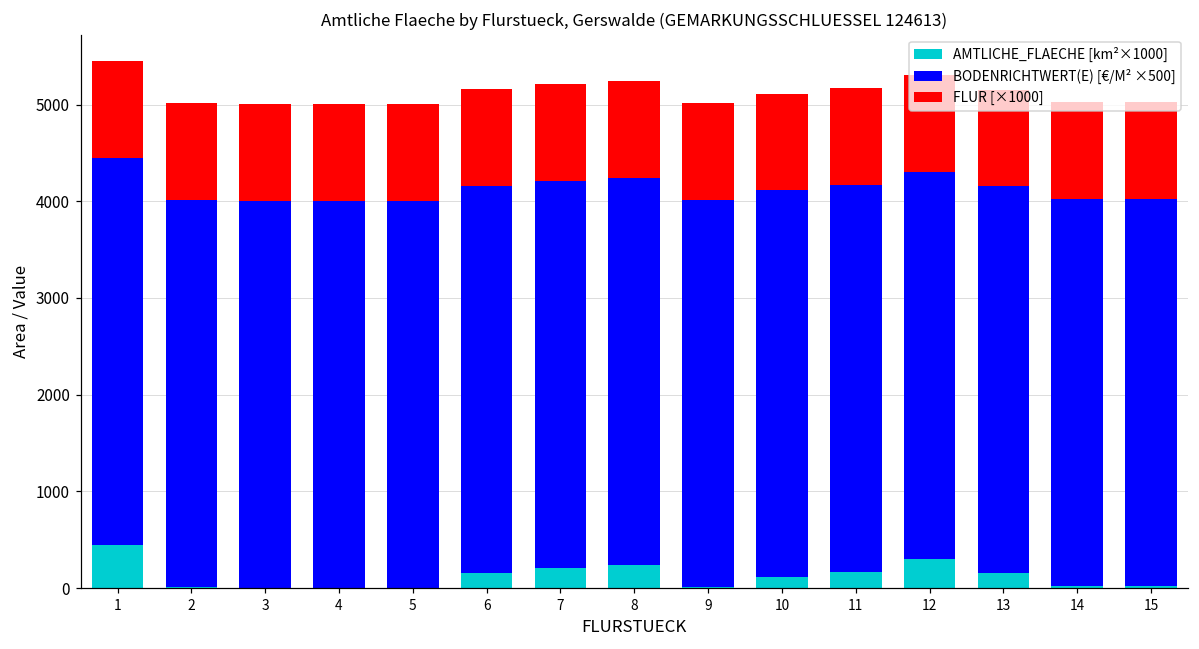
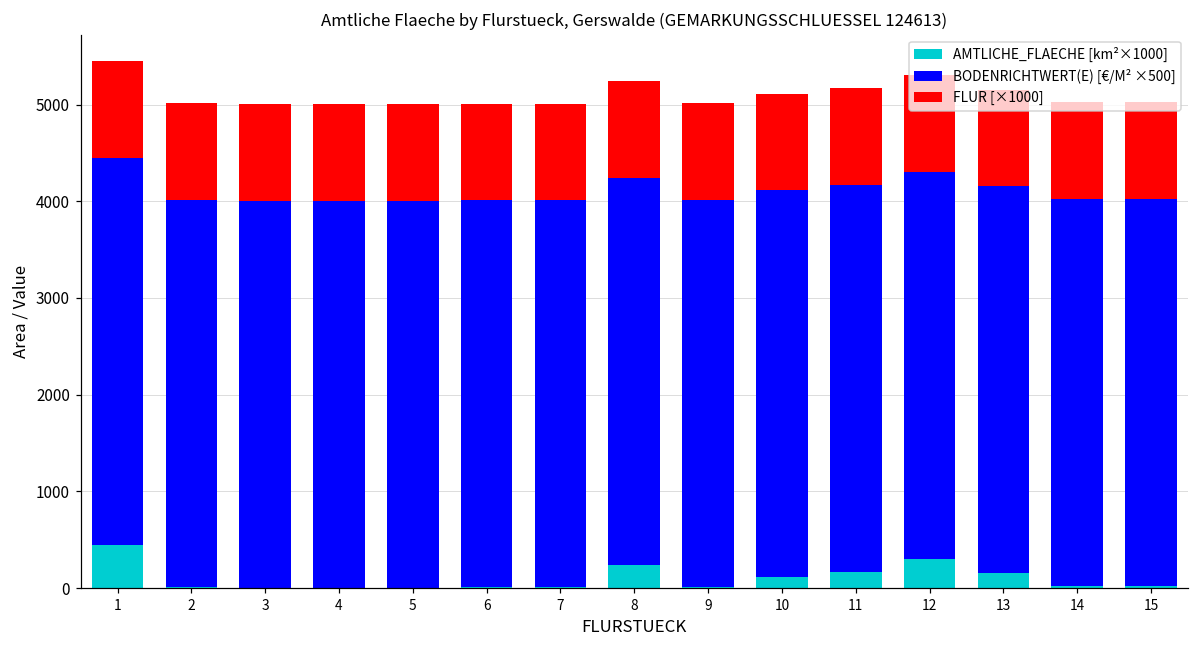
  {
    "AMTLICHE_FLAECHE [km²×1000]": {
      "1": 400,
-     "6": 200,
-     "7": 200,
+     "6": 0,
+     "7": 0,
      "8": 200,
      "10": 100,
      "11": 200,
      "12": 300,
      "13": 200
    },
    "BODENRICHTWERT(E) [€/M² ×500]": {
      "1": 4000,
      "2": 4000,
      "3": 4000,
      "4": 4000,
      "5": 4000,
      "6": 4000,
      "7": 4000,
      "8": 4000,
      "9": 4000,
      "10": 4000,
      "11": 4000,
      "12": 4000,
      "13": 4000,
      "14": 4000,
      "15": 4000
    },
    "FLUR [×1000]": {
      "1": 1000,
      "2": 1000,
      "3": 1000,
      "4": 1000,
      "5": 1000,
      "6": 1000,
      "7": 1000,
      "8": 1000,
      "9": 1000,
      "10": 1000,
      "11": 1000
    }
  }
